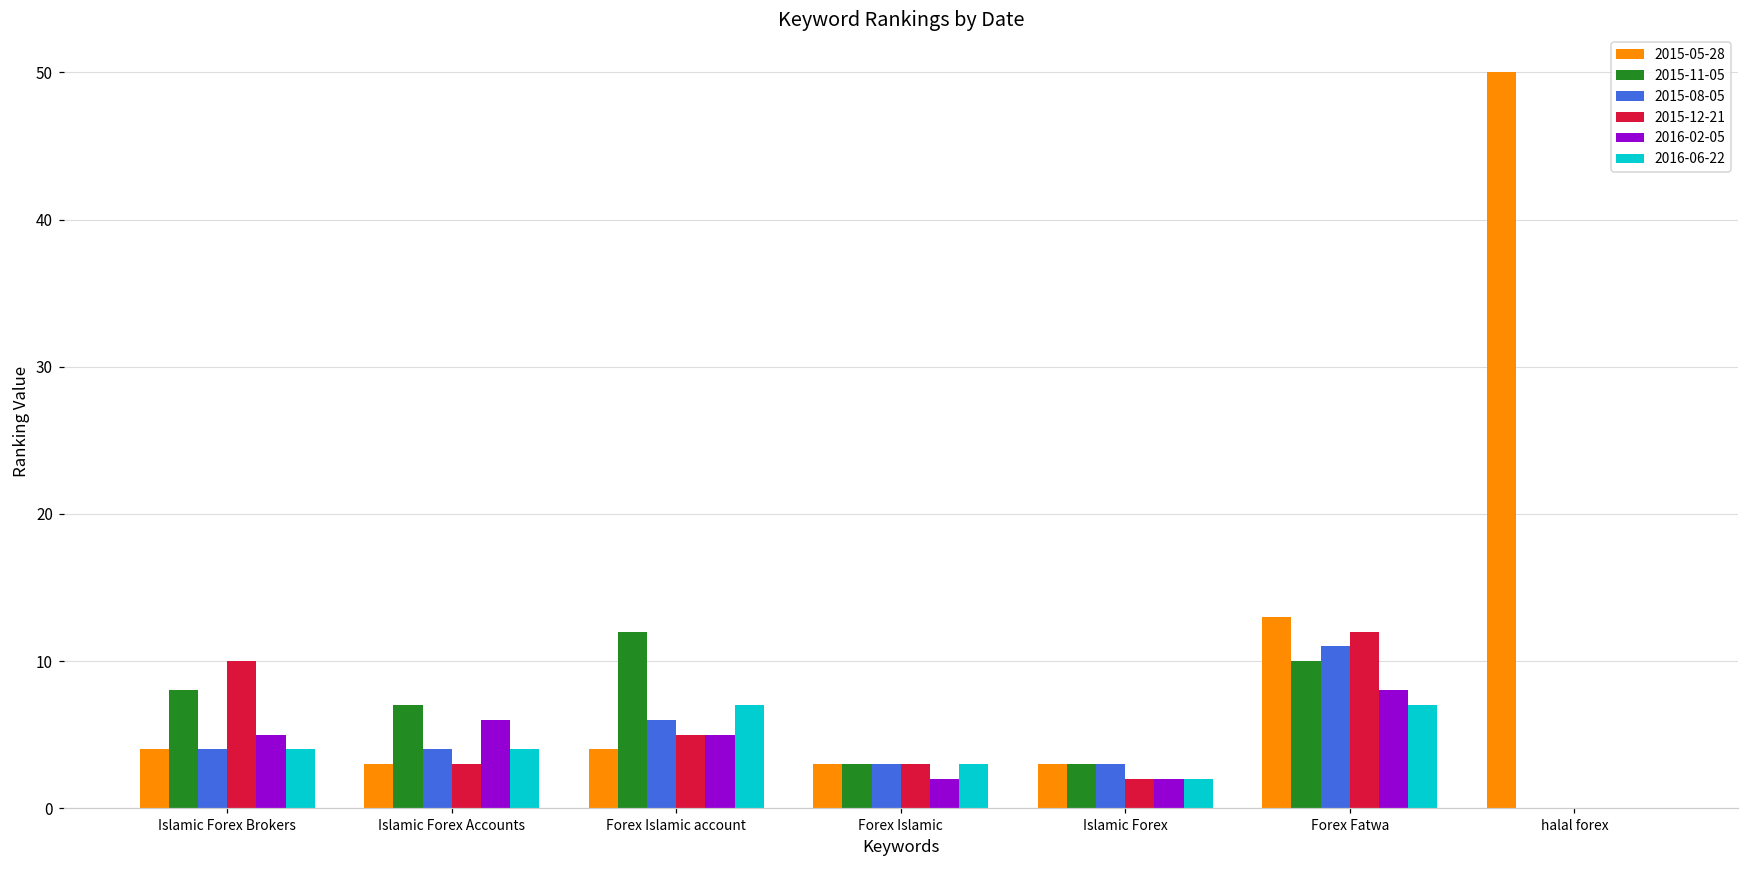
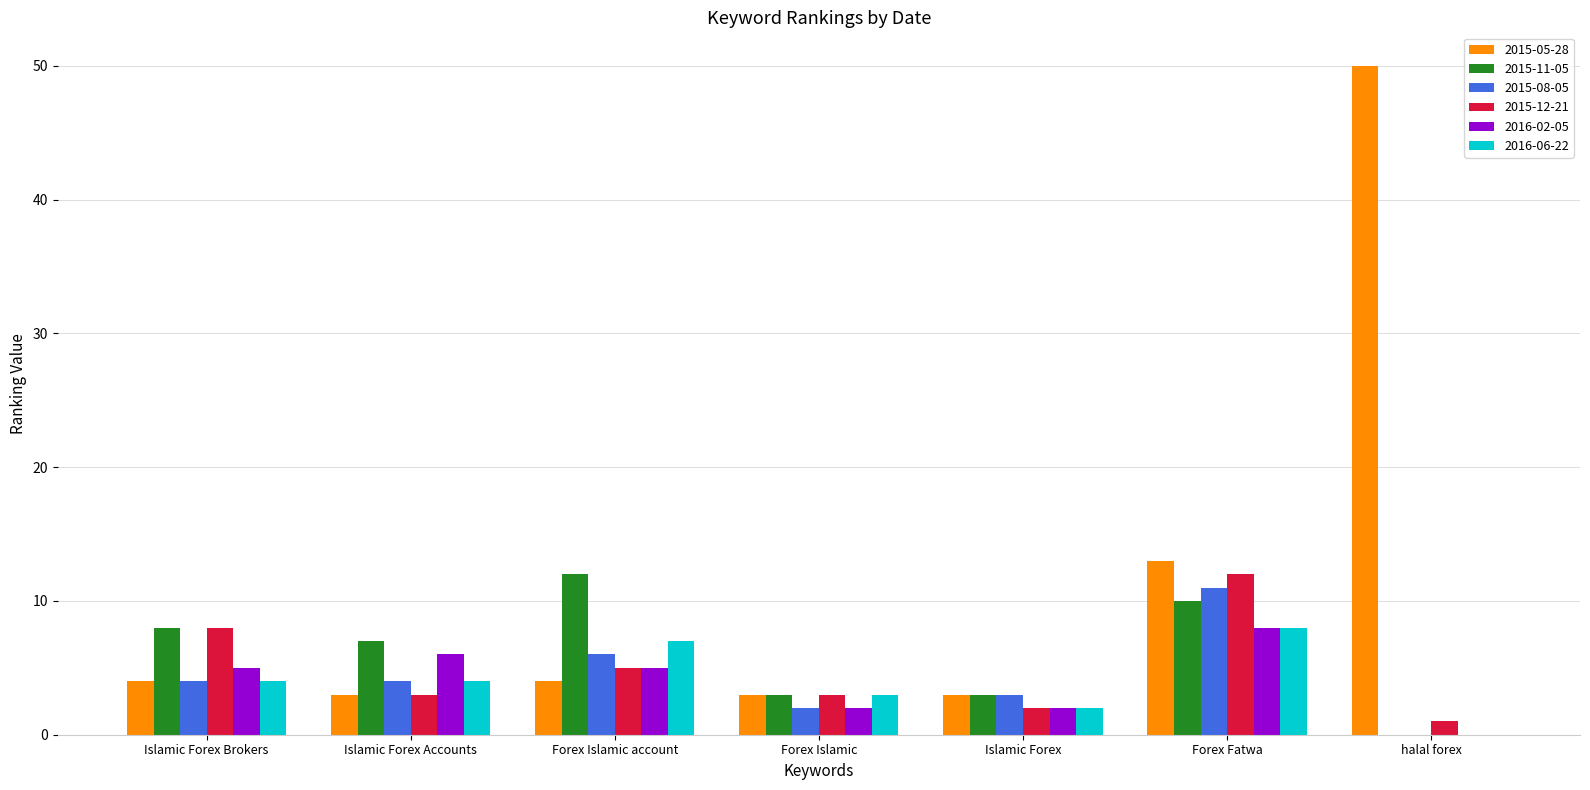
  {
    "2015-05-28": {
      "Islamic Forex Brokers": 4,
      "Islamic Forex Accounts": 3,
      "Forex Islamic account": 4,
      "Forex Islamic": 3,
      "Islamic Forex": 3,
      "Forex Fatwa": 13,
      "halal forex": 50
    },
    "2015-11-05": {
      "Islamic Forex Brokers": 8,
      "Islamic Forex Accounts": 7,
      "Forex Islamic account": 12,
      "Forex Islamic": 3,
      "Islamic Forex": 3,
      "Forex Fatwa": 10,
      "halal forex": 0
    },
    "2015-08-05": {
      "Islamic Forex Brokers": 4,
      "Islamic Forex Accounts": 4,
      "Forex Islamic account": 6,
-     "Forex Islamic": 3,
+     "Forex Islamic": 2,
      "Islamic Forex": 3,
      "Forex Fatwa": 11,
      "halal forex": 0
    },
    "2015-12-21": {
-     "Islamic Forex Brokers": 10,
+     "Islamic Forex Brokers": 8,
      "Islamic Forex Accounts": 3,
      "Forex Islamic account": 5,
      "Forex Islamic": 3,
      "Islamic Forex": 2,
      "Forex Fatwa": 12,
-     "halal forex": 0
+     "halal forex": 1
    },
    "2016-02-05": {
      "Islamic Forex Brokers": 5,
      "Islamic Forex Accounts": 6,
      "Forex Islamic account": 5,
      "Forex Islamic": 2,
      "Islamic Forex": 2,
      "Forex Fatwa": 8,
      "halal forex": 0
    },
    "2016-06-22": {
      "Islamic Forex Brokers": 4,
      "Islamic Forex Accounts": 4,
      "Forex Islamic account": 7,
      "Forex Islamic": 3,
      "Islamic Forex": 2,
-     "Forex Fatwa": 7,
+     "Forex Fatwa": 8,
      "halal forex": 0
    }
  }
